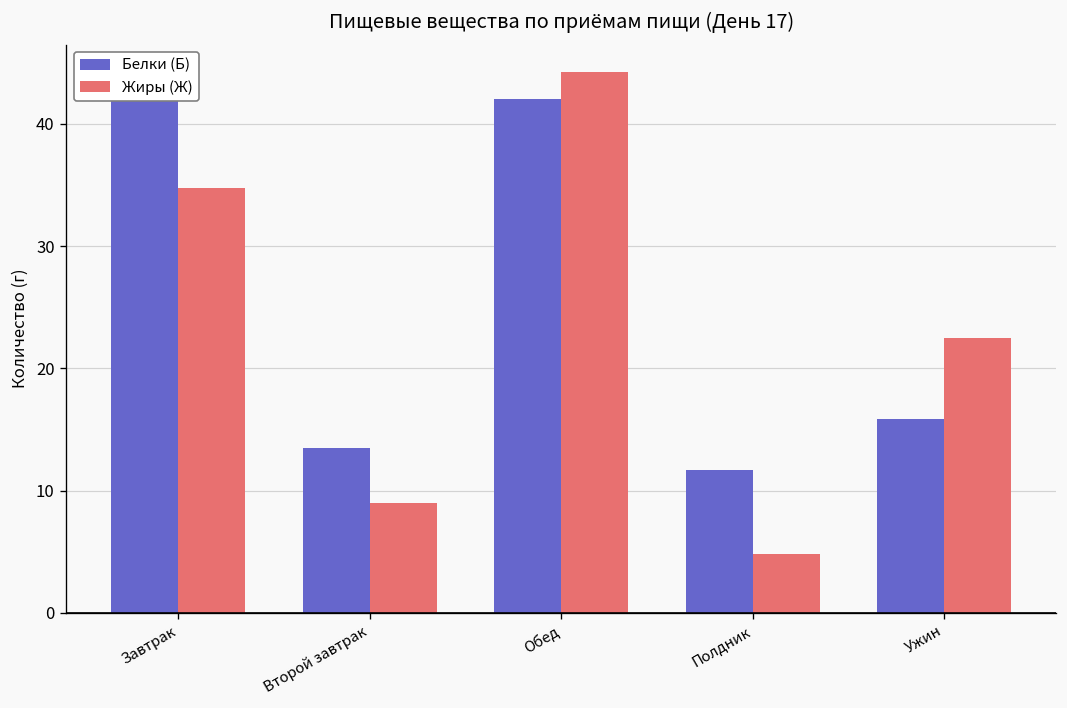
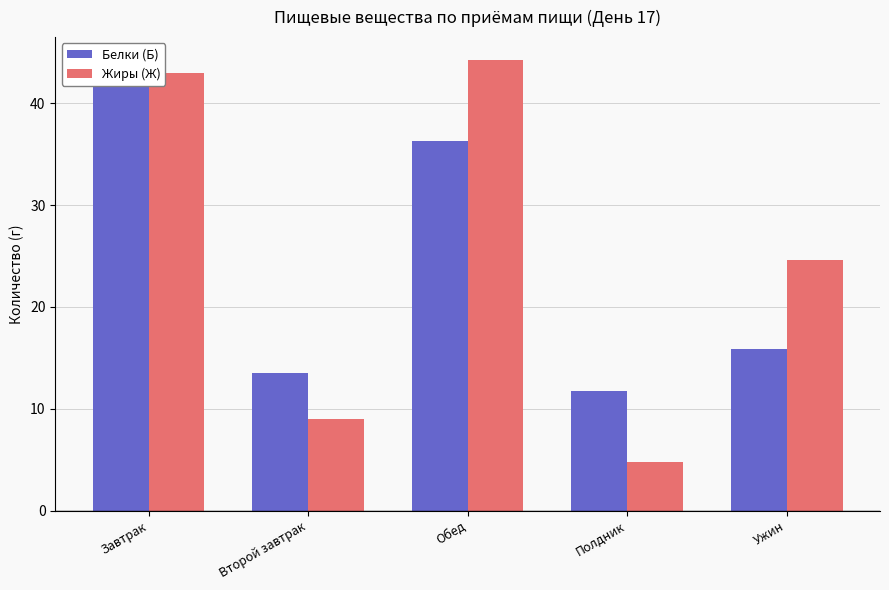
  {
    "Белки (Б)": {
      "Второй завтрак": 13.5,
-     "Обед": 42.0,
+     "Обед": 36.3,
      "Полдник": 11.7,
      "Ужин": 15.8
    },
    "Жиры (Ж)": {
-     "Завтрак": 34.8,
+     "Завтрак": 43.0,
      "Второй завтрак": 9.0,
      "Обед": 44.3,
      "Полдник": 4.8,
-     "Ужин": 22.5
+     "Ужин": 24.7
    }
  }
